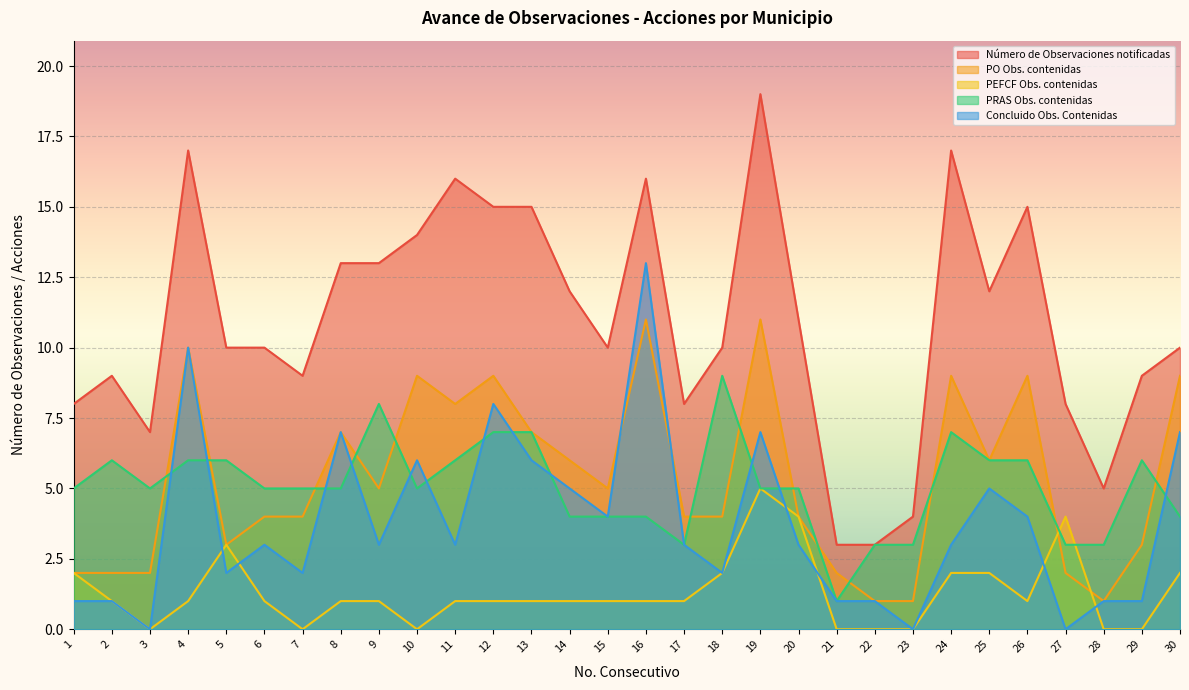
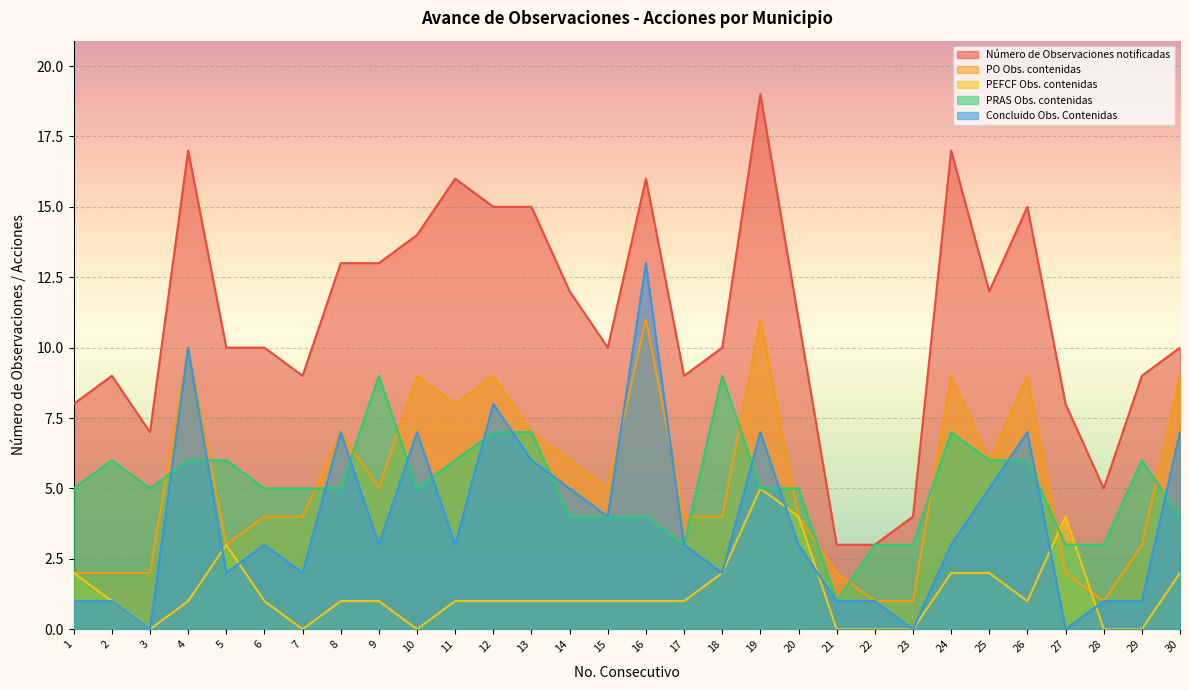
  {
    "Número de Observaciones notificadas": {
      "1": 8,
      "2": 9,
      "3": 7,
      "4": 17,
      "5": 10,
      "6": 10,
      "7": 9,
      "8": 13,
      "9": 13,
      "10": 14,
      "11": 16,
      "12": 15,
      "13": 15,
      "14": 12,
      "15": 10,
      "16": 16,
-     "17": 8,
+     "17": 9,
      "18": 10,
      "19": 19,
      "20": 11,
      "21": 3,
      "23": 4,
      "24": 17,
      "25": 12,
      "26": 15,
      "27": 8,
      "28": 5,
      "29": 9,
      "30": 10
    },
    "PRAS Obs. contenidas": {
      "1": 5,
      "2": 6,
      "3": 5,
      "4": 6,
      "5": 6,
      "6": 5,
      "7": 5,
      "8": 5,
-     "9": 8,
+     "9": 9,
      "10": 5,
      "11": 6,
      "12": 7,
      "14": 4,
      "16": 4,
      "18": 9,
      "20": 5,
      "23": 3,
      "24": 7,
      "26": 6,
      "27": 3,
      "28": 3,
      "29": 6,
      "30": 4
    },
    "Concluido Obs. Contenidas": {
      "1": 1,
      "5": 2,
      "6": 3,
      "7": 2,
      "9": 3,
-     "10": 6,
+     "10": 7,
      "11": 3,
      "12": 8,
      "13": 6,
      "14": 5,
      "16": 13,
      "19": 7,
      "20": 3,
      "24": 3,
      "25": 5,
-     "26": 4,
+     "26": 7,
      "27": 0,
      "29": 1,
      "30": 7
    }
  }
